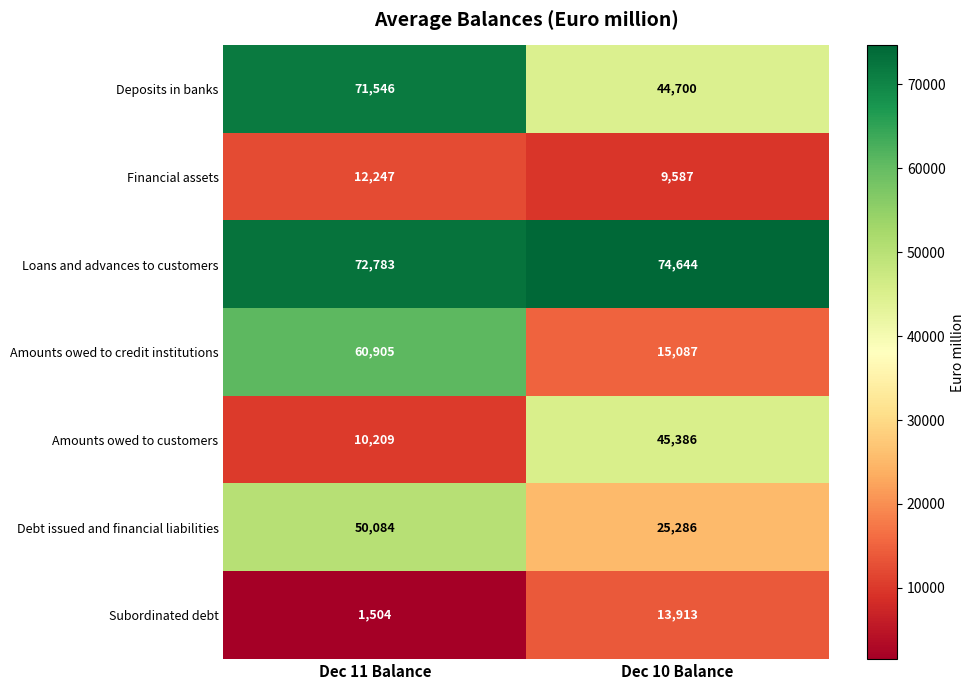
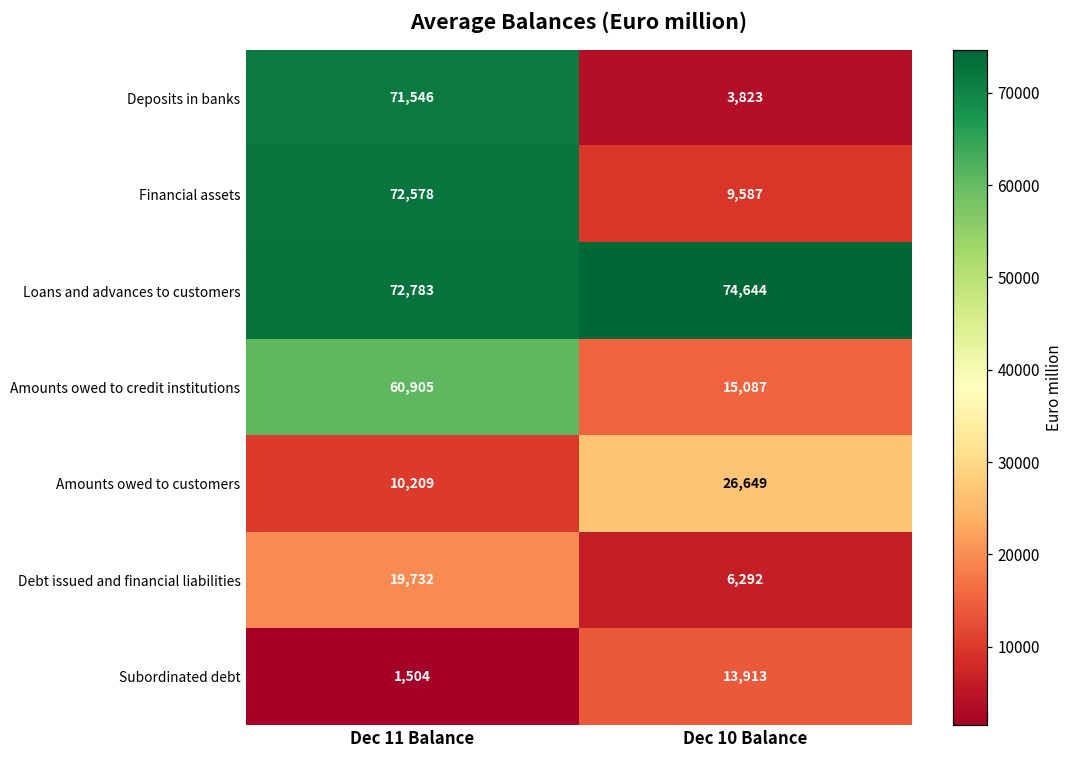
  {
    "Deposits in banks": {
      "Dec 11 Balance": "71,546",
-     "Dec 10 Balance": "44,700"
+     "Dec 10 Balance": "3,823"
    },
    "Financial assets": {
-     "Dec 11 Balance": "12,247",
+     "Dec 11 Balance": "72,578",
      "Dec 10 Balance": "9,587"
    },
    "Loans and advances to customers": {
      "Dec 11 Balance": "72,783",
      "Dec 10 Balance": "74,644"
    },
    "Amounts owed to credit institutions": {
      "Dec 11 Balance": "60,905",
      "Dec 10 Balance": "15,087"
    },
    "Amounts owed to customers": {
      "Dec 11 Balance": "10,209",
-     "Dec 10 Balance": "45,386"
+     "Dec 10 Balance": "26,649"
    },
    "Debt issued and financial liabilities": {
-     "Dec 11 Balance": "50,084",
-     "Dec 10 Balance": "25,286"
+     "Dec 11 Balance": "19,732",
+     "Dec 10 Balance": "6,292"
    },
    "Subordinated debt": {
      "Dec 11 Balance": "1,504",
      "Dec 10 Balance": "13,913"
    }
  }
